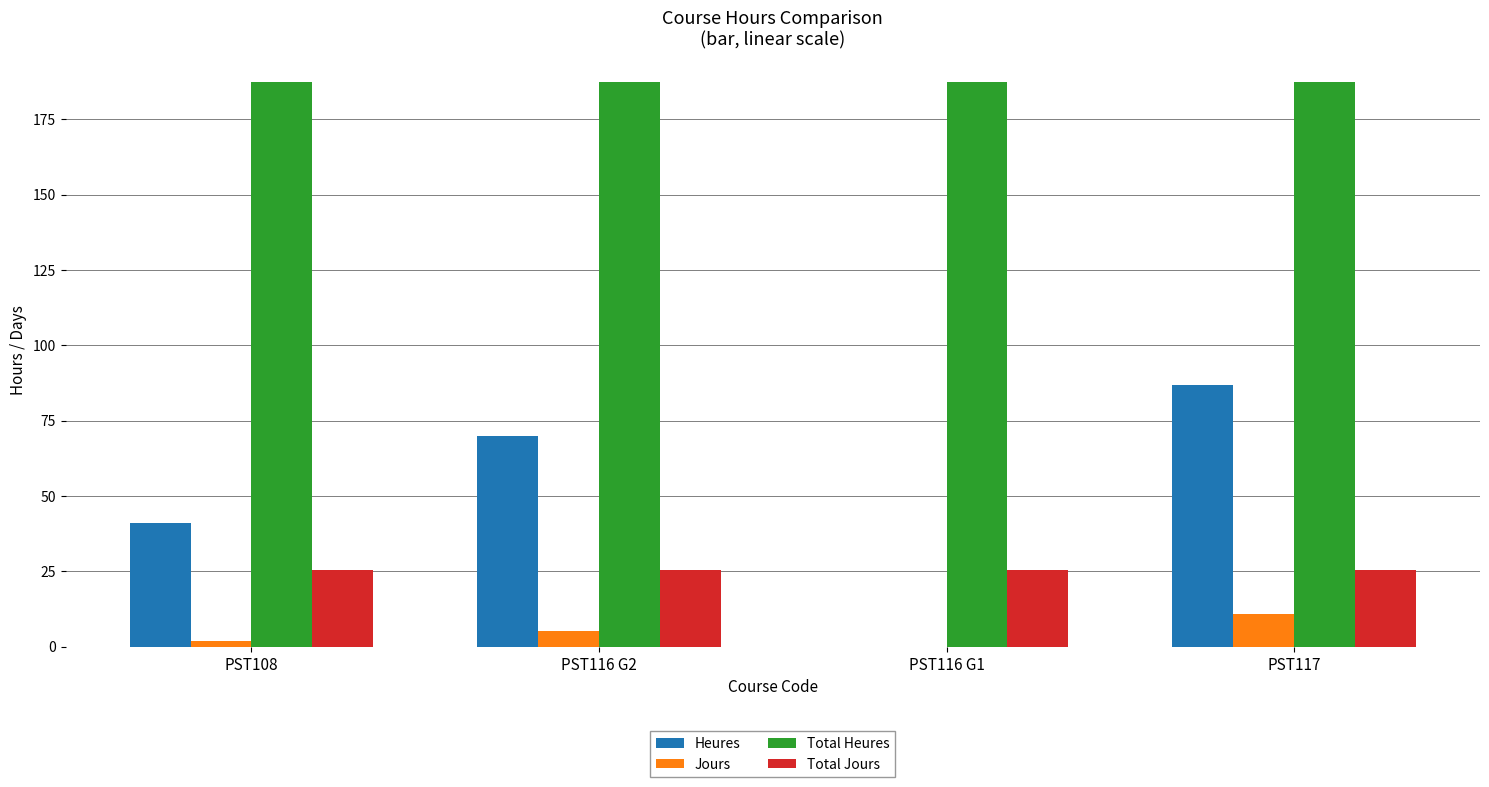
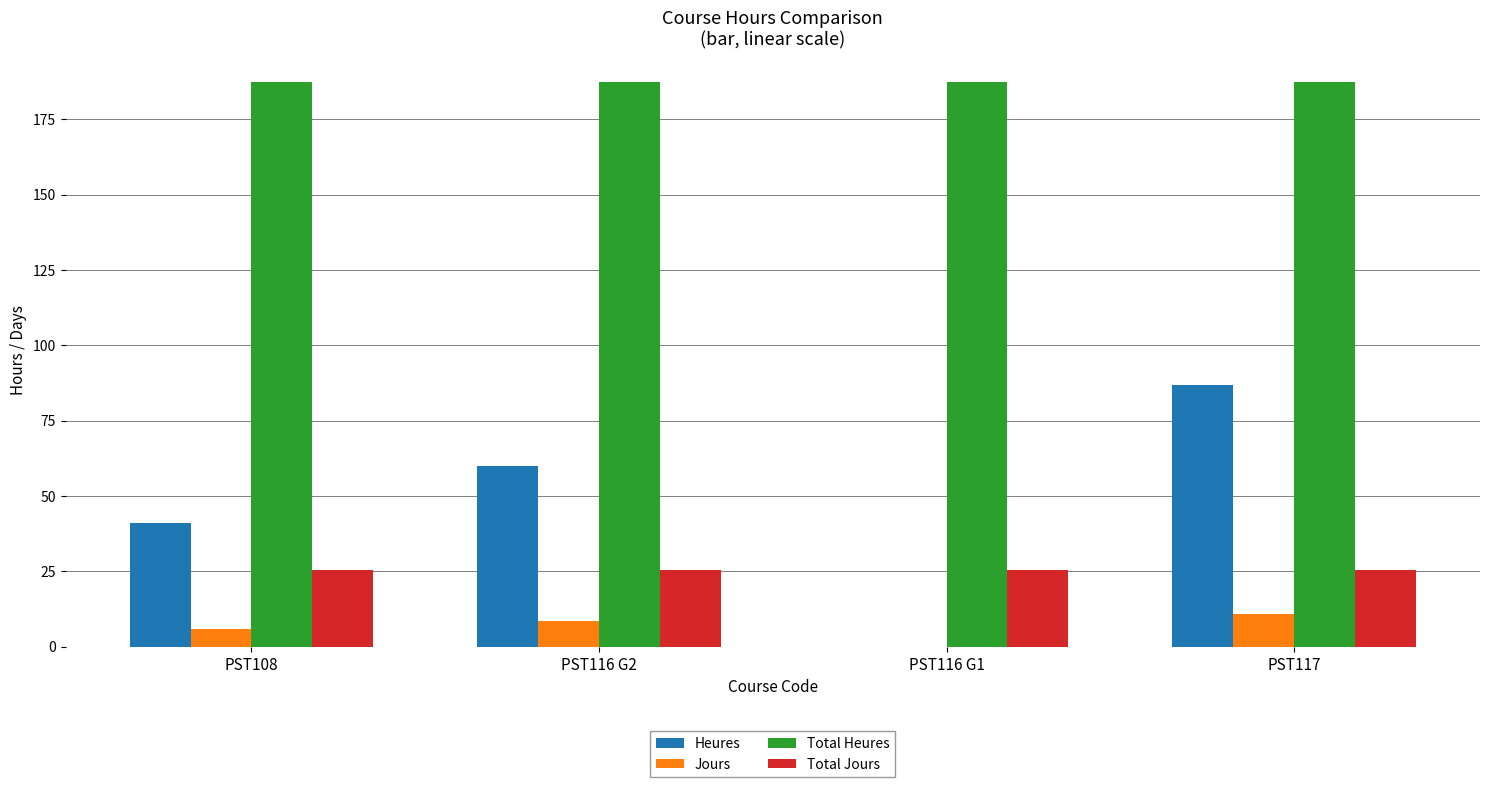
  {
    "Heures": {
      "PST108": 41,
-     "PST116 G2": 70,
+     "PST116 G2": 60,
      "PST116 G1": 0,
      "PST117": 87
    },
    "Jours": {
-     "PST108": 2,
-     "PST116 G2": 5,
+     "PST108": 6,
+     "PST116 G2": 9,
      "PST116 G1": 0,
      "PST117": 11
    },
    "Total Heures": {
      "PST108": 188,
      "PST116 G2": 188,
      "PST116 G1": 188,
      "PST117": 188
    },
    "Total Jours": {
      "PST108": 26,
      "PST116 G2": 26,
      "PST116 G1": 26,
      "PST117": 26
    }
  }
